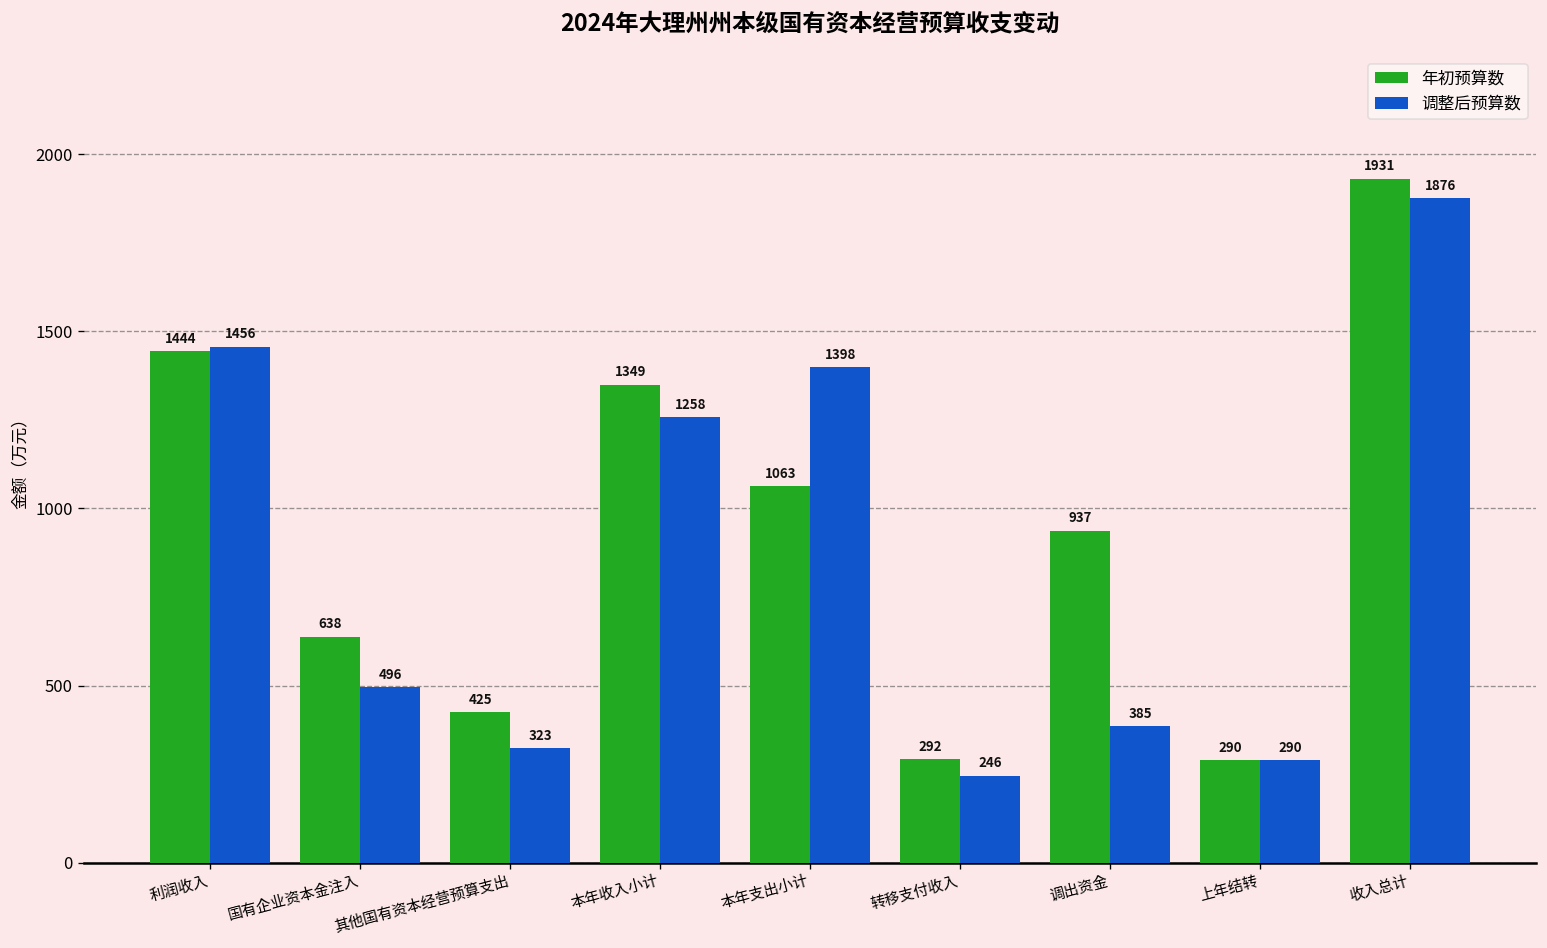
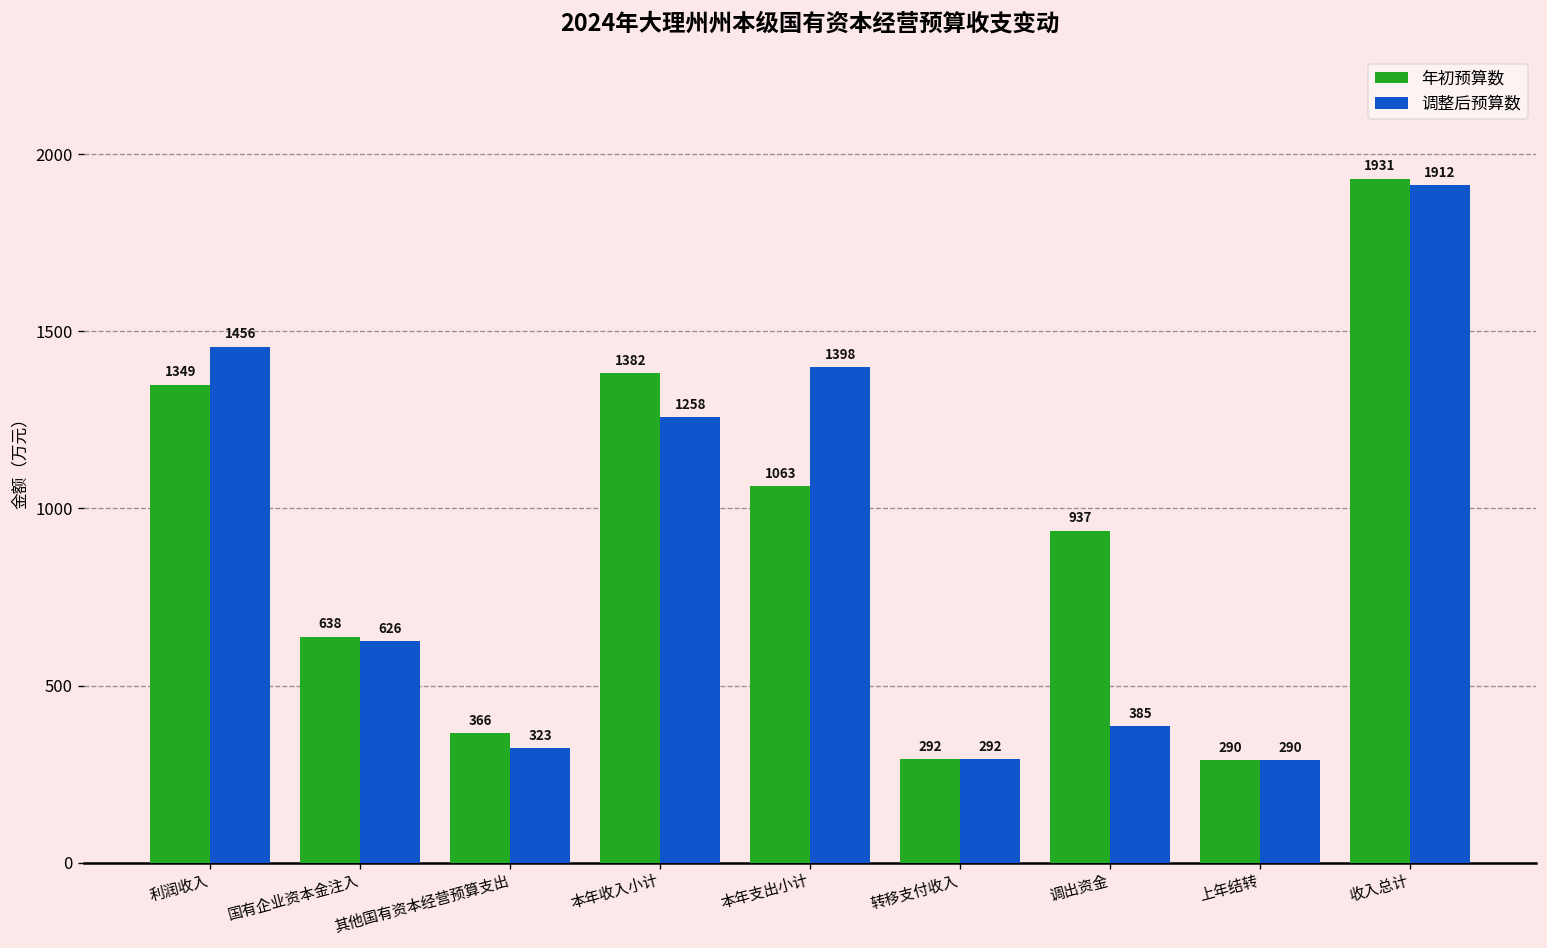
  {
    "年初预算数": {
-     "利润收入": 1444,
+     "利润收入": 1349,
      "国有企业资本金注入": 638,
-     "其他国有资本经营预算支出": 425,
-     "本年收入小计": 1349,
+     "其他国有资本经营预算支出": 366,
+     "本年收入小计": 1382,
      "本年支出小计": 1063,
      "转移支付收入": 292,
      "调出资金": 937,
      "上年结转": 290,
      "收入总计": 1931
    },
    "调整后预算数": {
      "利润收入": 1456,
-     "国有企业资本金注入": 496,
+     "国有企业资本金注入": 626,
      "其他国有资本经营预算支出": 323,
      "本年收入小计": 1258,
      "本年支出小计": 1398,
-     "转移支付收入": 246,
+     "转移支付收入": 292,
      "调出资金": 385,
      "上年结转": 290,
-     "收入总计": 1876
+     "收入总计": 1912
    }
  }
